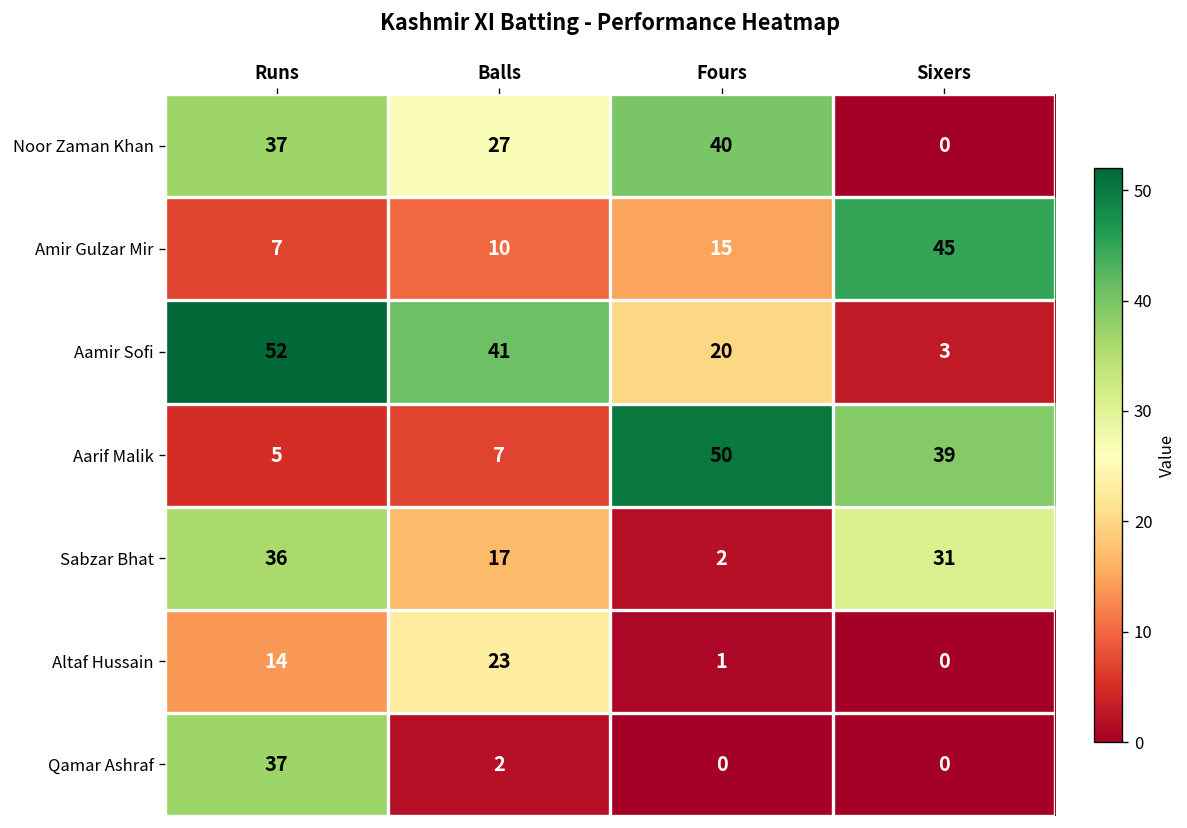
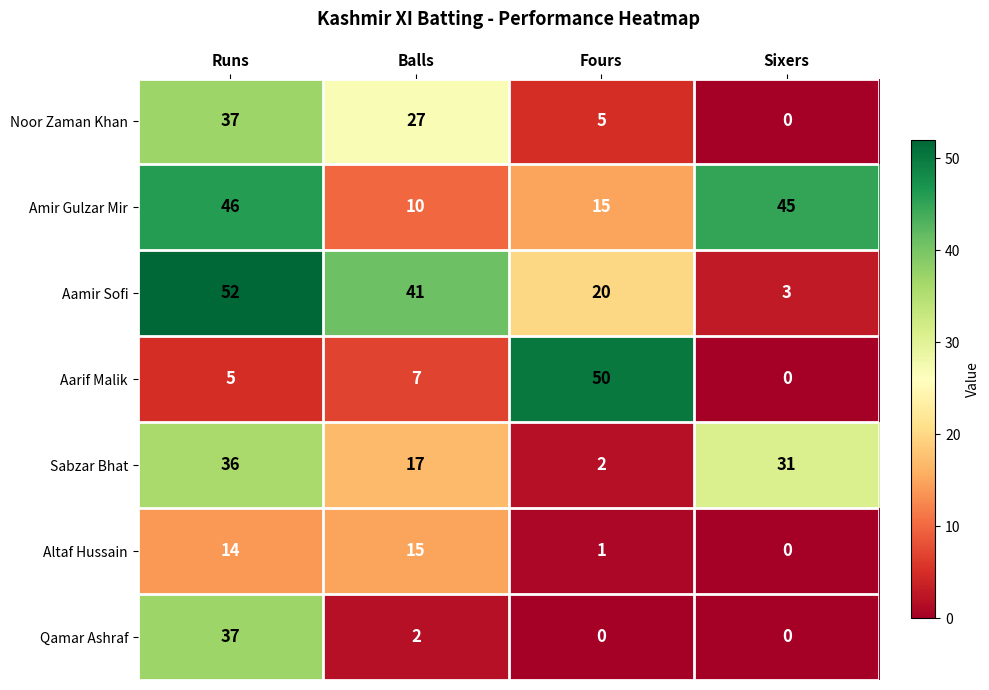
  {
    "Noor Zaman Khan": {
      "Runs": 37,
      "Balls": 27,
-     "Fours": 40,
+     "Fours": 5,
      "Sixers": 0
    },
    "Amir Gulzar Mir": {
-     "Runs": 7,
+     "Runs": 46,
      "Balls": 10,
      "Fours": 15,
      "Sixers": 45
    },
    "Aamir Sofi": {
      "Runs": 52,
      "Balls": 41,
      "Fours": 20,
      "Sixers": 3
    },
    "Aarif Malik": {
      "Runs": 5,
      "Balls": 7,
      "Fours": 50,
-     "Sixers": 39
+     "Sixers": 0
    },
    "Sabzar Bhat": {
      "Runs": 36,
      "Balls": 17,
      "Fours": 2,
      "Sixers": 31
    },
    "Altaf Hussain": {
      "Runs": 14,
-     "Balls": 23,
+     "Balls": 15,
      "Fours": 1,
      "Sixers": 0
    },
    "Qamar Ashraf": {
      "Runs": 37,
      "Balls": 2,
      "Fours": 0,
      "Sixers": 0
    }
  }
